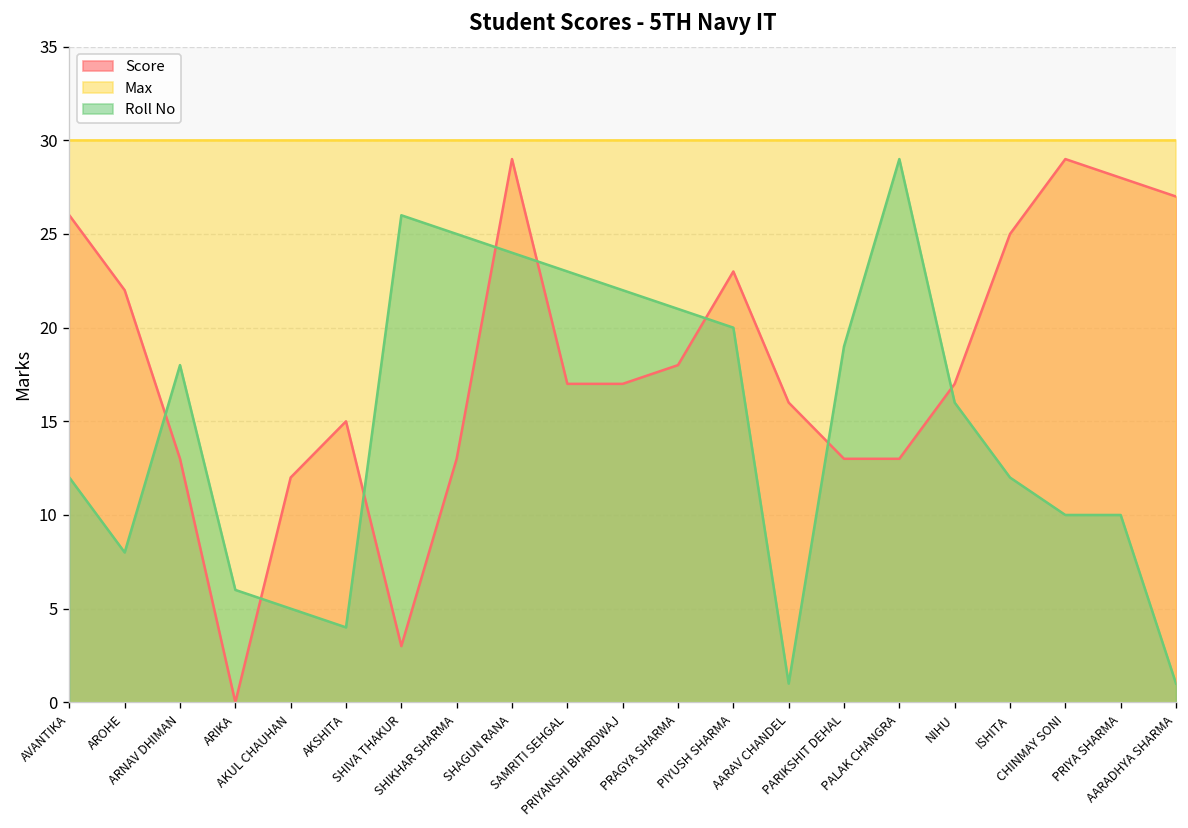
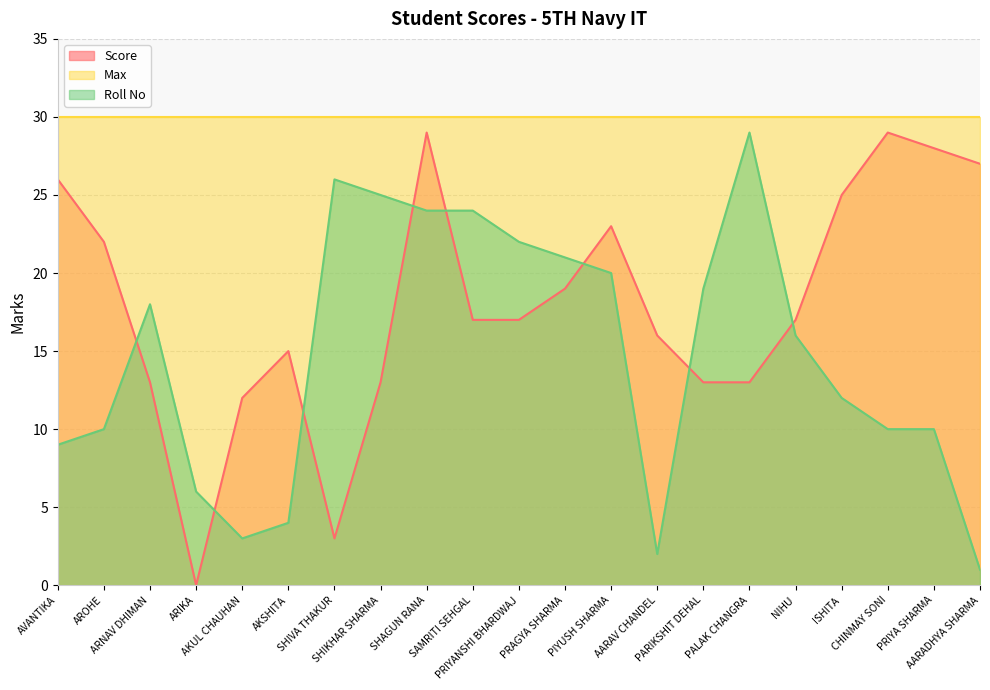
  {
    "Score": {
      "AVANTIKA": 26,
      "AROHE": 22,
      "ARNAV DHIMAN": 13,
      "ARIKA": 0,
      "AKUL CHAUHAN": 12,
      "AKSHITA": 15,
      "SHIVA THAKUR": 3,
      "SHIKHAR SHARMA": 13,
      "SHAGUN RANA": 29,
      "SAMRITI SEHGAL": 17,
      "PRIYANSHI BHARDWAJ": 17,
-     "PRAGYA SHARMA": 18,
+     "PRAGYA SHARMA": 19,
      "PIYUSH SHARMA": 23,
      "AARAV CHANDEL": 16,
      "PARIKSHIT DEHAL": 13,
      "PALAK CHANGRA": 13,
      "NIHU": 17,
      "ISHITA": 25,
      "CHINMAY SONI": 29,
      "PRIYA SHARMA": 28,
      "AARADHYA SHARMA": 27
    },
    "Max": {
      "AVANTIKA": 30,
      "AROHE": 30,
      "ARNAV DHIMAN": 30,
      "ARIKA": 30,
      "AKUL CHAUHAN": 30,
      "AKSHITA": 30,
      "SHIVA THAKUR": 30,
      "SHIKHAR SHARMA": 30,
      "SHAGUN RANA": 30,
      "SAMRITI SEHGAL": 30,
      "PRIYANSHI BHARDWAJ": 30,
      "PRAGYA SHARMA": 30,
      "PIYUSH SHARMA": 30,
      "AARAV CHANDEL": 30,
      "PARIKSHIT DEHAL": 30,
      "PALAK CHANGRA": 30,
      "NIHU": 30,
      "ISHITA": 30,
      "CHINMAY SONI": 30,
      "PRIYA SHARMA": 30,
      "AARADHYA SHARMA": 30
    },
    "Roll No": {
-     "AVANTIKA": 12,
-     "AROHE": 8,
+     "AVANTIKA": 9,
+     "AROHE": 10,
      "ARNAV DHIMAN": 18,
      "ARIKA": 6,
-     "AKUL CHAUHAN": 5,
+     "AKUL CHAUHAN": 3,
      "AKSHITA": 4,
      "SHIVA THAKUR": 26,
      "SHIKHAR SHARMA": 25,
      "SHAGUN RANA": 24,
-     "SAMRITI SEHGAL": 23,
+     "SAMRITI SEHGAL": 24,
      "PRIYANSHI BHARDWAJ": 22,
      "PRAGYA SHARMA": 21,
      "PIYUSH SHARMA": 20,
-     "AARAV CHANDEL": 1,
+     "AARAV CHANDEL": 2,
      "PARIKSHIT DEHAL": 19,
      "PALAK CHANGRA": 29,
      "NIHU": 16,
      "ISHITA": 12,
      "CHINMAY SONI": 10,
      "PRIYA SHARMA": 10,
      "AARADHYA SHARMA": 1
    }
  }
